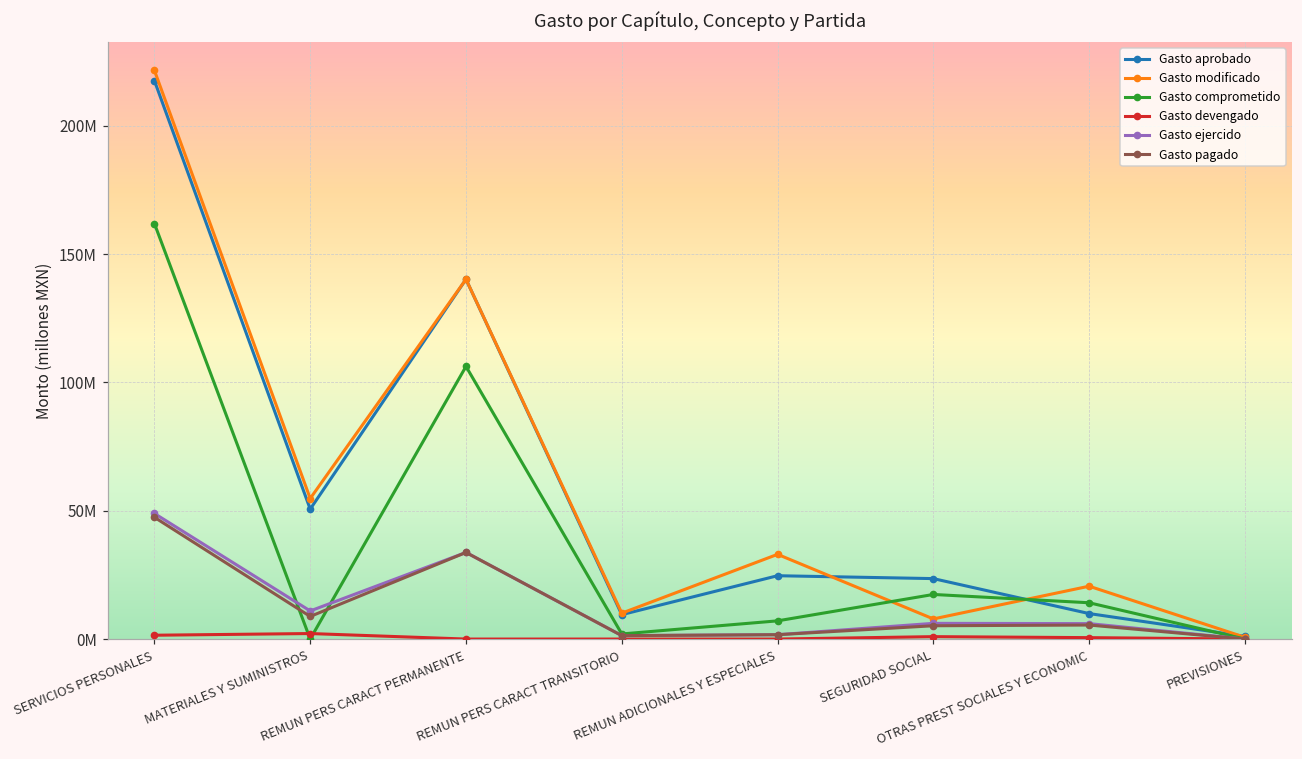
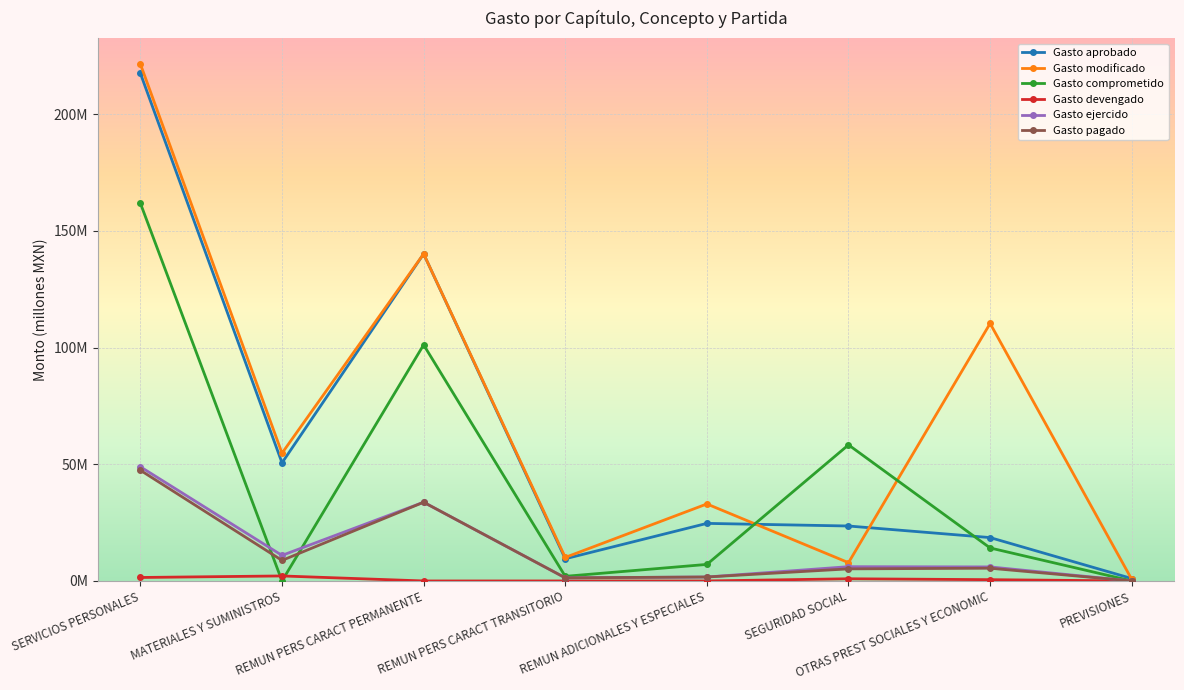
  {
    "Gasto aprobado": {
      "SERVICIOS PERSONALES": 218000000,
      "MATERIALES Y SUMINISTROS": 51000000,
      "REMUN ADICIONALES Y ESPECIALES": 25000000,
      "SEGURIDAD SOCIAL": 24000000,
-     "OTRAS PREST SOCIALES Y ECONOMIC": 10000000
+     "OTRAS PREST SOCIALES Y ECONOMIC": 19000000
    },
    "Gasto modificado": {
      "SERVICIOS PERSONALES": 222000000,
      "MATERIALES Y SUMINISTROS": 55000000,
      "REMUN ADICIONALES Y ESPECIALES": 33000000,
      "SEGURIDAD SOCIAL": 8000000,
-     "OTRAS PREST SOCIALES Y ECONOMIC": 21000000
+     "OTRAS PREST SOCIALES Y ECONOMIC": 110000000
    },
    "Gasto comprometido": {
      "SERVICIOS PERSONALES": 162000000,
      "MATERIALES Y SUMINISTROS": 0,
-     "REMUN PERS CARACT PERMANENTE": 106000000,
+     "REMUN PERS CARACT PERMANENTE": 101000000,
      "REMUN ADICIONALES Y ESPECIALES": 7000000,
-     "SEGURIDAD SOCIAL": 17000000,
+     "SEGURIDAD SOCIAL": 58000000,
      "OTRAS PREST SOCIALES Y ECONOMIC": 14000000
    },
    "Gasto devengado": {
      "SERVICIOS PERSONALES": 1000000,
      "MATERIALES Y SUMINISTROS": 2000000,
      "REMUN PERS CARACT PERMANENTE": 0,
      "REMUN PERS CARACT TRANSITORIO": 0,
      "REMUN ADICIONALES Y ESPECIALES": 0,
      "SEGURIDAD SOCIAL": 1000000,
      "OTRAS PREST SOCIALES Y ECONOMIC": 1000000
    },
    "Gasto ejercido": {
      "SERVICIOS PERSONALES": 49000000,
      "MATERIALES Y SUMINISTROS": 11000000
    },
    "Gasto pagado": {
      "SERVICIOS PERSONALES": 47000000,
      "MATERIALES Y SUMINISTROS": 9000000
    }
  }
